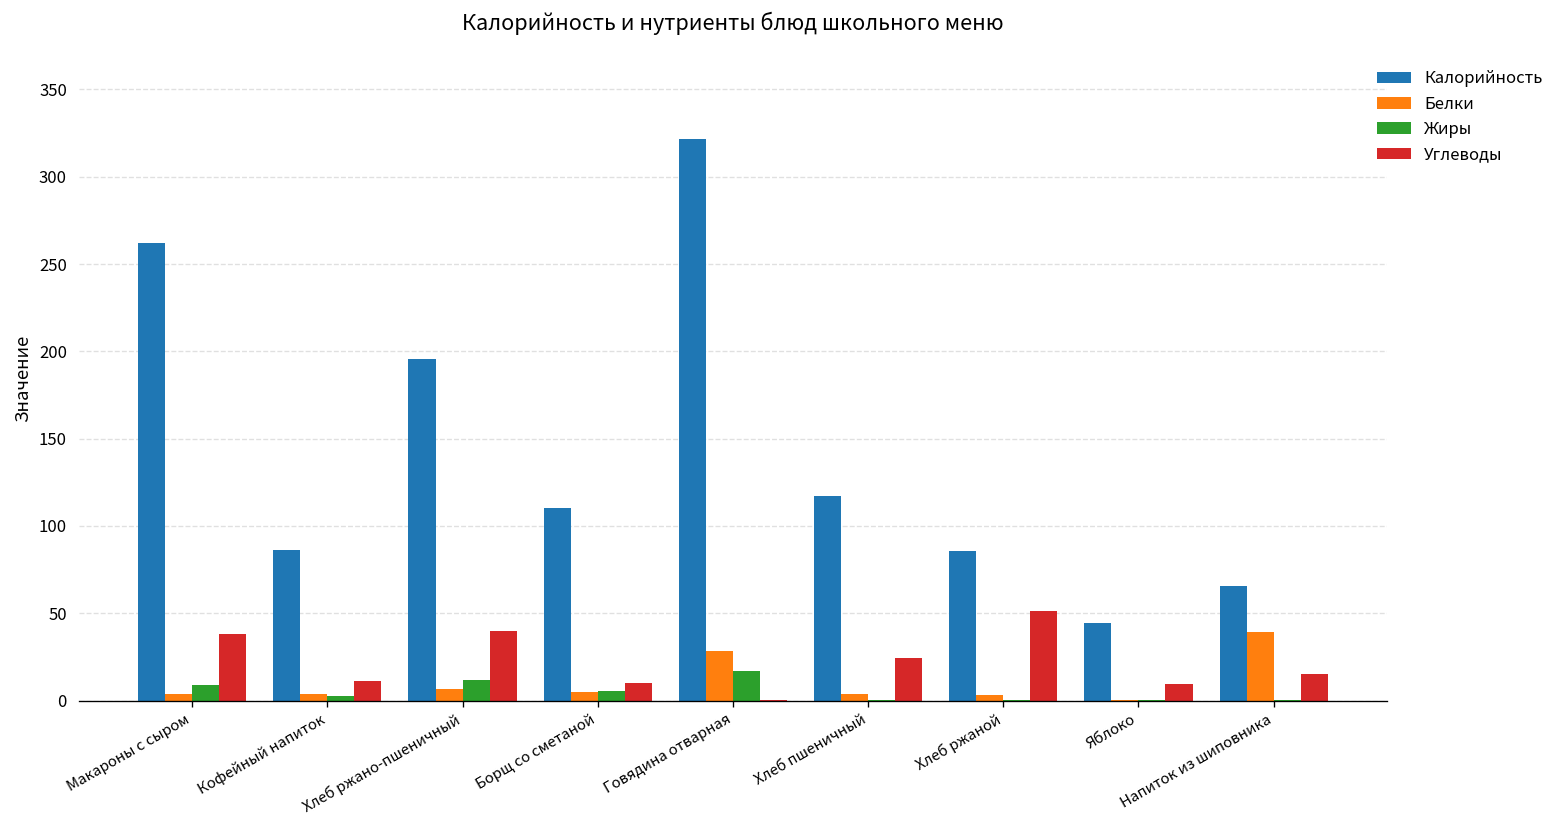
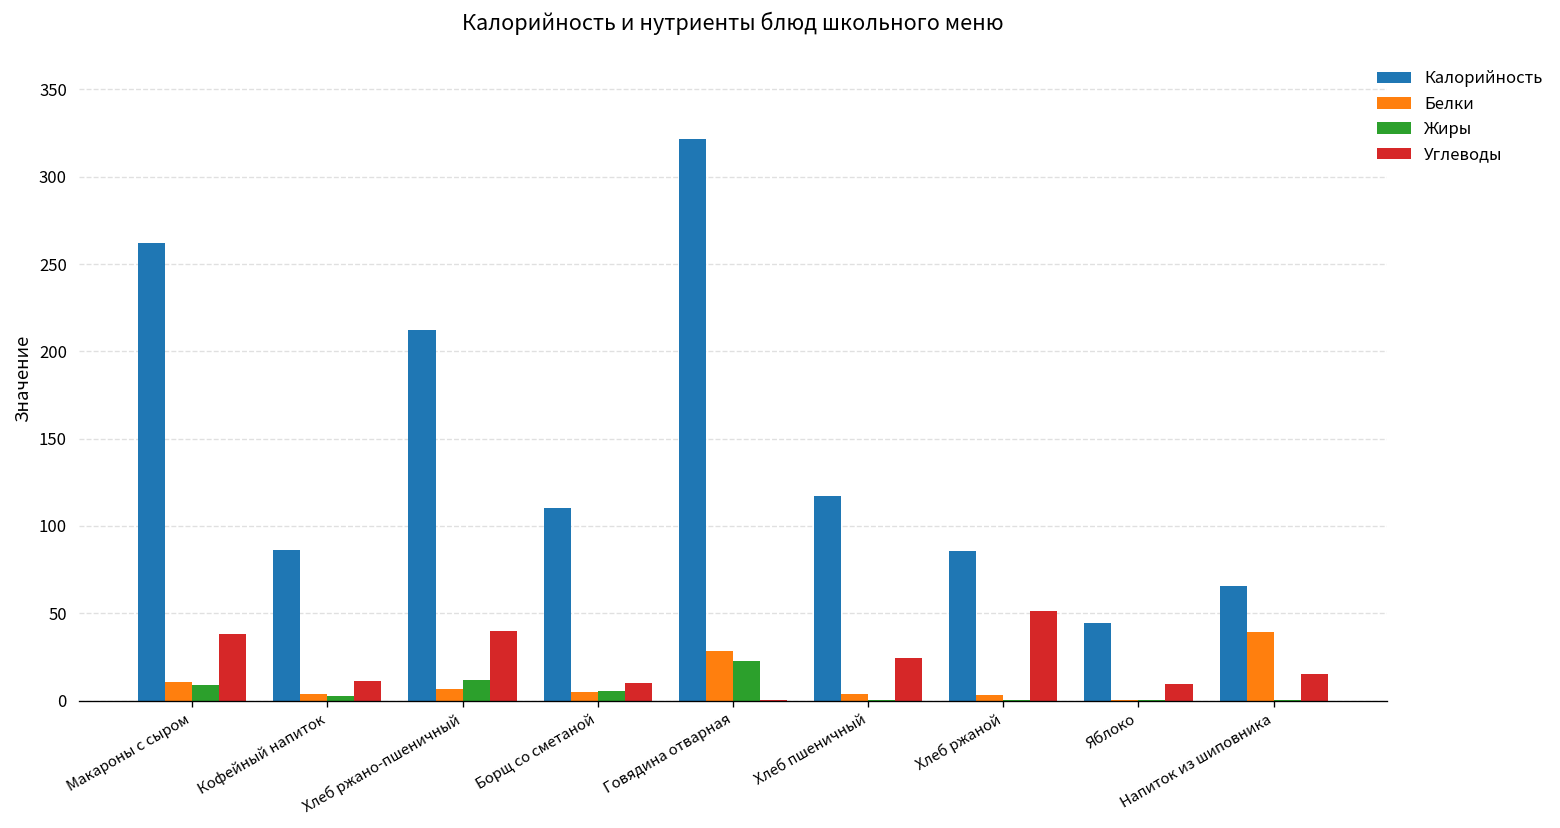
  {
    "Калорийность": {
      "Макароны с сыром": 262,
      "Кофейный напиток": 86,
-     "Хлеб ржано-пшеничный": 196,
+     "Хлеб ржано-пшеничный": 212,
      "Борщ со сметаной": 110,
      "Говядина отварная": 321,
      "Хлеб пшеничный": 117,
      "Хлеб ржаной": 85,
      "Яблоко": 44,
      "Напиток из шиповника": 65
    },
    "Белки": {
-     "Макароны с сыром": 4,
+     "Макароны с сыром": 11,
      "Кофейный напиток": 4,
      "Хлеб ржано-пшеничный": 7,
      "Борщ со сметаной": 5,
      "Говядина отварная": 28,
      "Хлеб пшеничный": 4,
      "Хлеб ржаной": 3,
      "Напиток из шиповника": 40
    },
    "Жиры": {
      "Макароны с сыром": 9,
      "Кофейный напиток": 3,
      "Хлеб ржано-пшеничный": 12,
      "Борщ со сметаной": 6,
-     "Говядина отварная": 17
+     "Говядина отварная": 23
    },
    "Углеводы": {
      "Макароны с сыром": 38,
      "Кофейный напиток": 11,
      "Хлеб ржано-пшеничный": 40,
      "Борщ со сметаной": 10,
      "Хлеб пшеничный": 25,
      "Хлеб ржаной": 51,
      "Яблоко": 10,
      "Напиток из шиповника": 15
    }
  }
